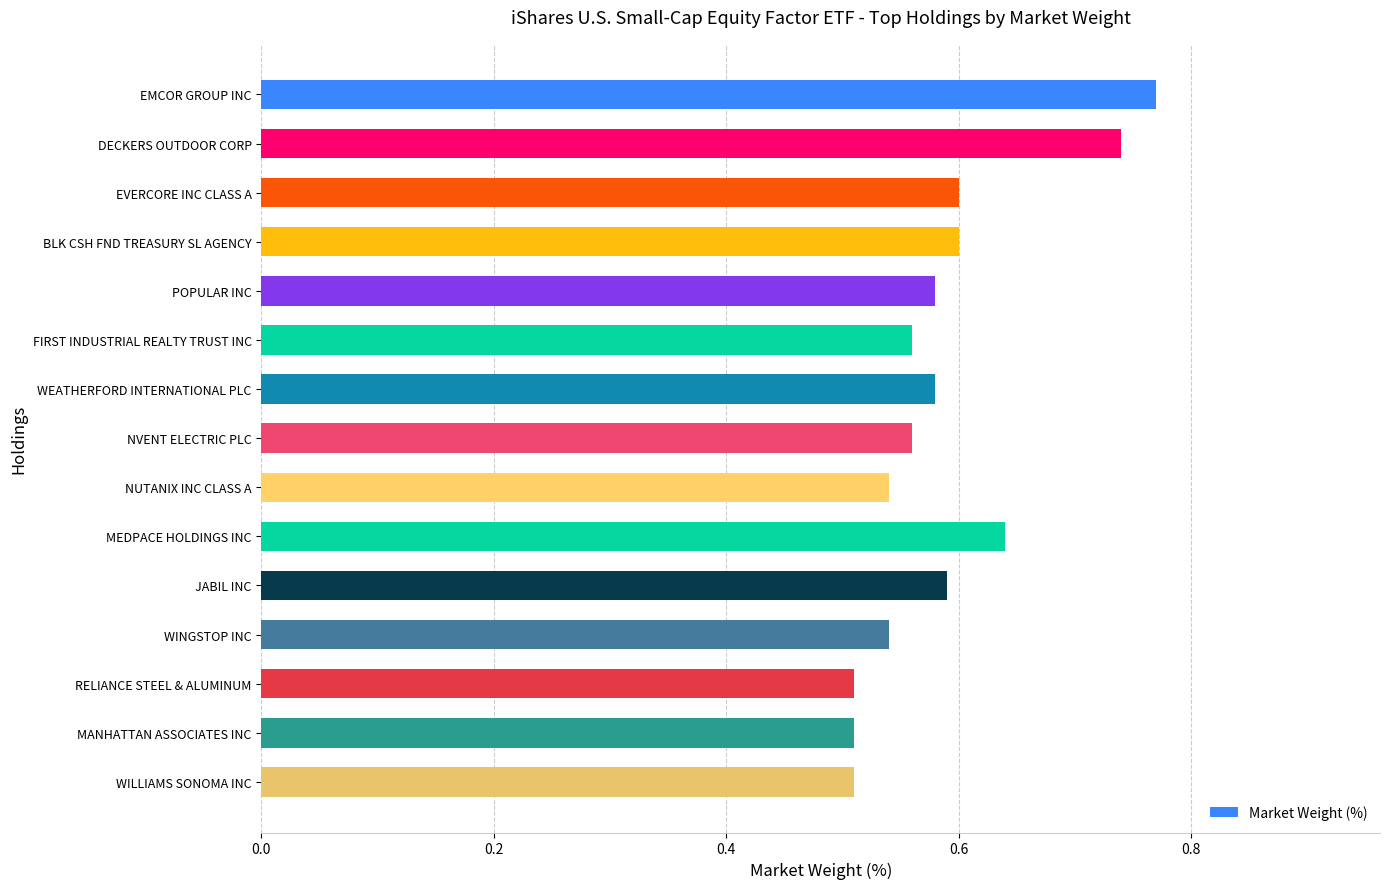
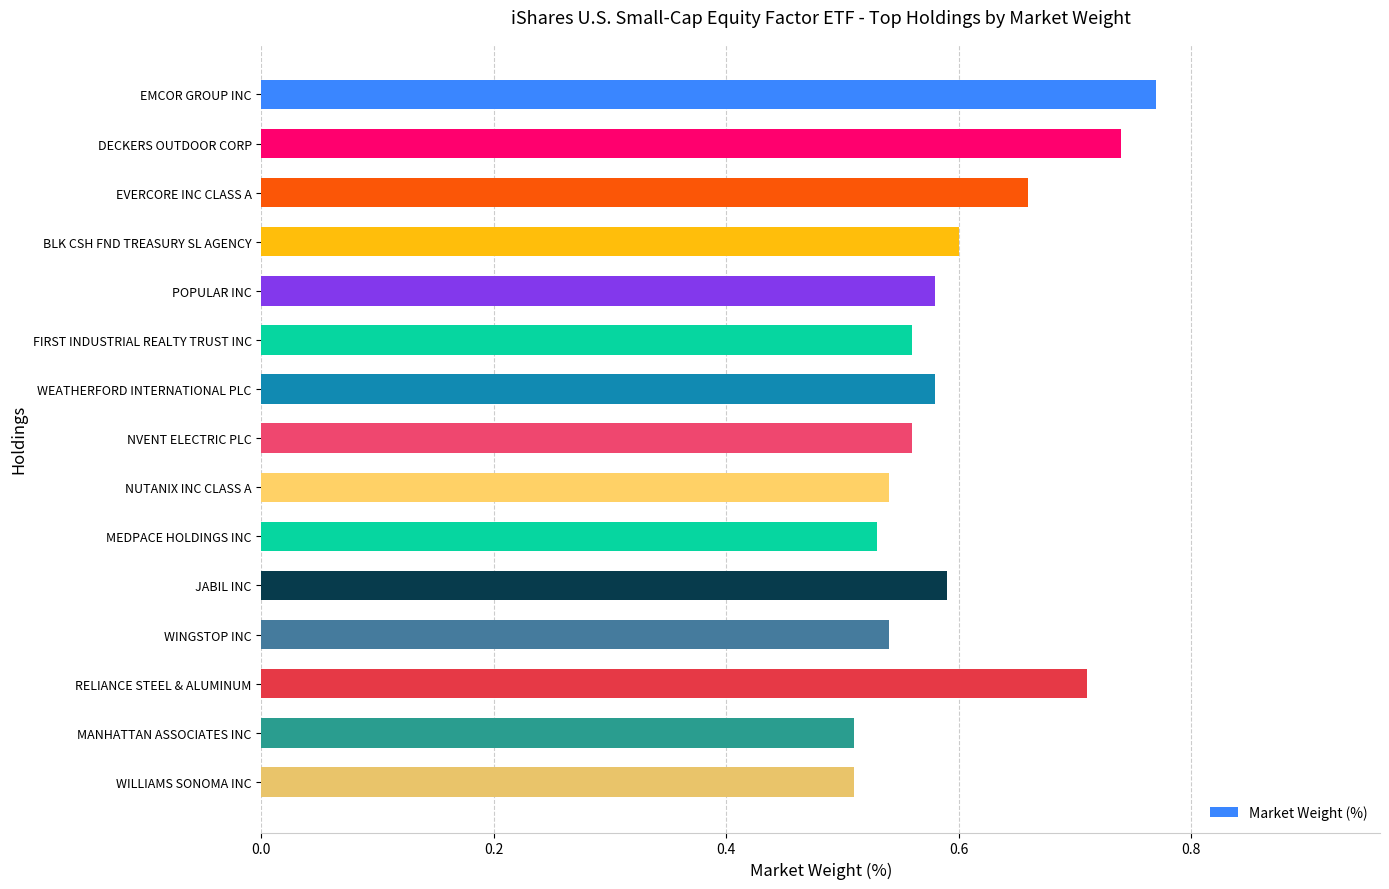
  {
    "EMCOR GROUP INC": 0.77,
    "DECKERS OUTDOOR CORP": 0.74,
-   "EVERCORE INC CLASS A": 0.60,
+   "EVERCORE INC CLASS A": 0.66,
    "BLK CSH FND TREASURY SL AGENCY": 0.60,
    "POPULAR INC": 0.58,
    "FIRST INDUSTRIAL REALTY TRUST INC": 0.56,
    "WEATHERFORD INTERNATIONAL PLC": 0.58,
    "NVENT ELECTRIC PLC": 0.56,
    "NUTANIX INC CLASS A": 0.54,
-   "MEDPACE HOLDINGS INC": 0.64,
+   "MEDPACE HOLDINGS INC": 0.53,
    "JABIL INC": 0.59,
    "WINGSTOP INC": 0.54,
-   "RELIANCE STEEL & ALUMINUM": 0.51,
+   "RELIANCE STEEL & ALUMINUM": 0.71,
    "MANHATTAN ASSOCIATES INC": 0.51,
    "WILLIAMS SONOMA INC": 0.51
  }
